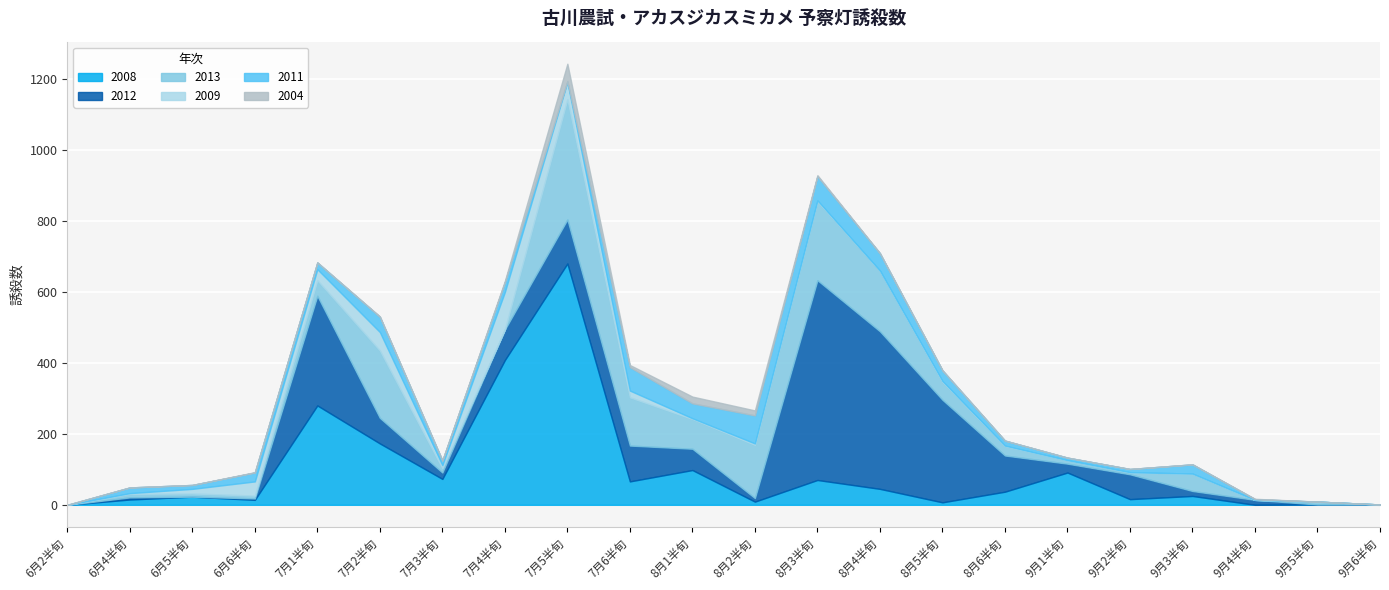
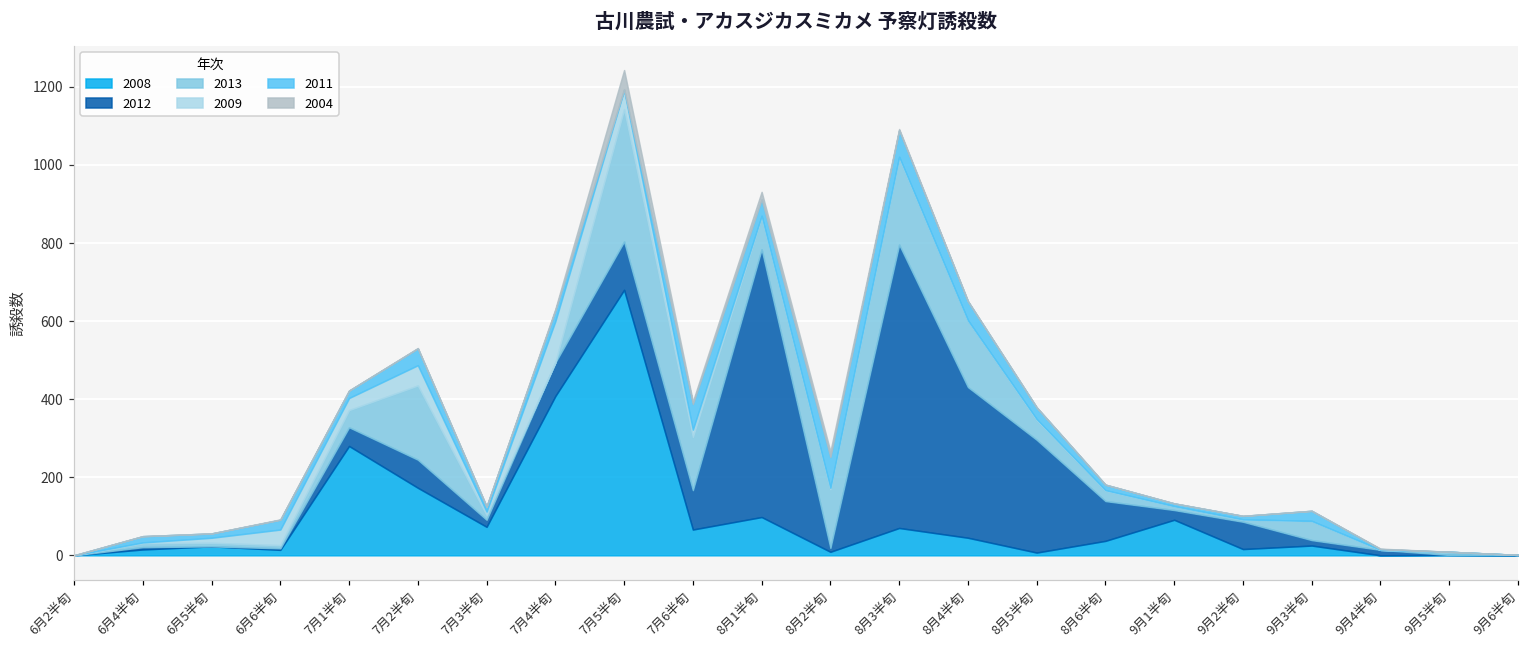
  {
    "2008": {
      "7月1半旬": 280,
      "7月2半旬": 170,
      "7月3半旬": 70,
      "7月4半旬": 410,
      "7月5半旬": 680,
      "7月6半旬": 70,
      "8月1半旬": 100,
      "8月2半旬": 10,
      "8月3半旬": 70,
      "8月4半旬": 50,
      "8月6半旬": 40,
      "9月1半旬": 90,
      "9月2半旬": 20,
      "9月3半旬": 30,
      "9月4半旬": 0
    },
    "2012": {
-     "7月1半旬": 310,
+     "7月1半旬": 50,
      "7月2半旬": 70,
      "7月3半旬": 20,
      "7月5半旬": 120,
      "7月6半旬": 100,
-     "8月1半旬": 60,
+     "8月1半旬": 690,
      "8月2半旬": 10,
-     "8月3半旬": 560,
-     "8月4半旬": 440,
+     "8月3半旬": 730,
+     "8月4半旬": 390,
      "8月5半旬": 290,
      "8月6半旬": 100,
      "9月1半旬": 30,
      "9月3半旬": 10
    }
  }
